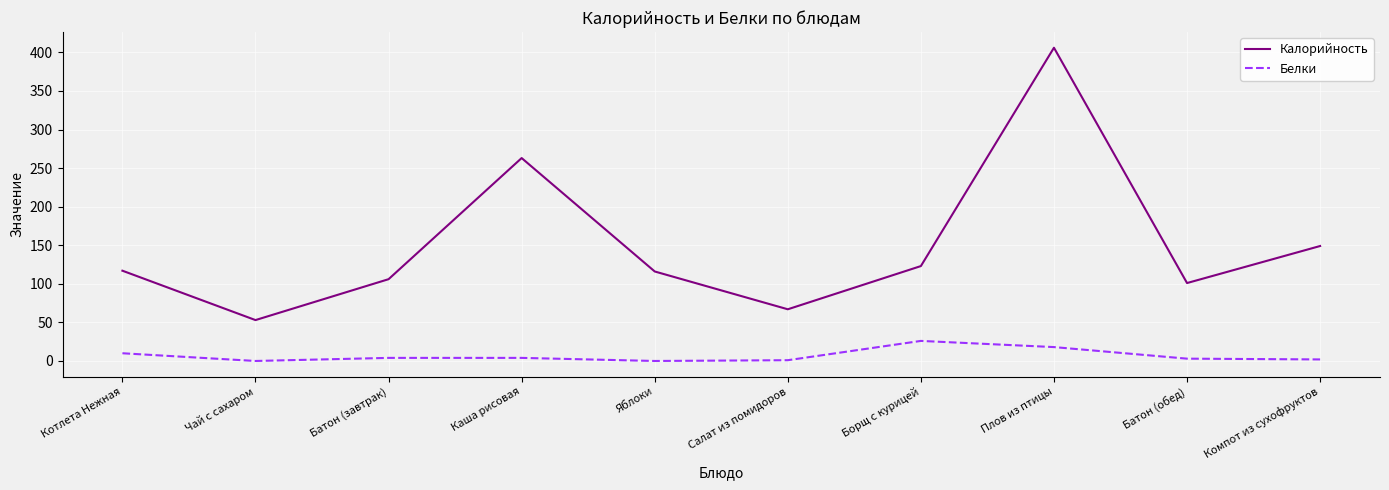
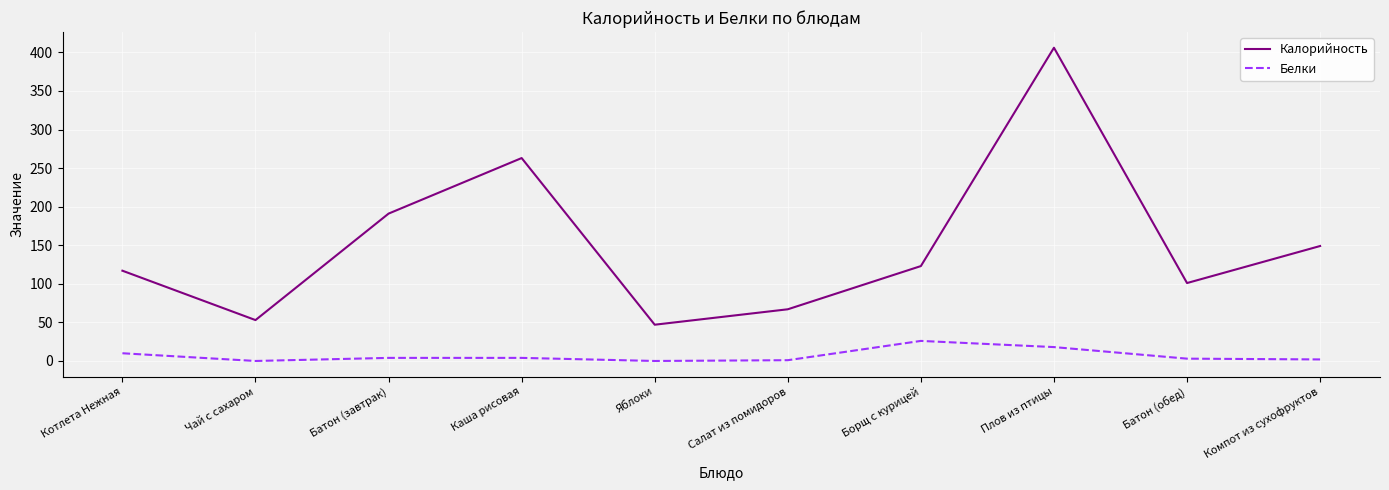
  {
    "Калорийность": {
      "Котлета Нежная": 120,
      "Чай с сахаром": 50,
-     "Батон (завтрак)": 110,
+     "Батон (завтрак)": 190,
      "Каша рисовая": 260,
-     "Яблоки": 120,
+     "Яблоки": 50,
      "Салат из помидоров": 70,
      "Борщ с курицей": 120,
      "Плов из птицы": 410,
      "Батон (обед)": 100,
      "Компот из сухофруктов": 150
    },
    "Белки": {
      "Котлета Нежная": 10,
      "Чай с сахаром": 0,
      "Батон (завтрак)": 0,
      "Каша рисовая": 0,
      "Яблоки": 0,
      "Салат из помидоров": 0,
      "Борщ с курицей": 30,
      "Плов из птицы": 20,
      "Батон (обед)": 0,
      "Компот из сухофруктов": 0
    }
  }
